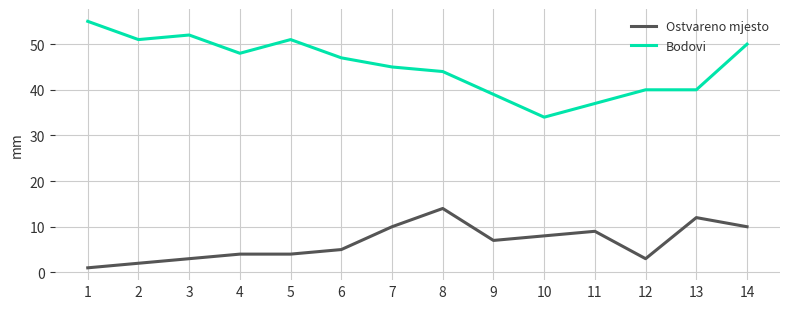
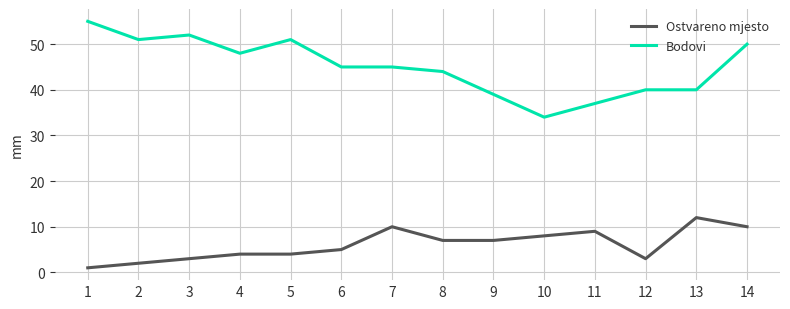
  {
    "Ostvareno mjesto": {
      "1": 1,
      "2": 2,
      "3": 3,
      "4": 4,
      "5": 4,
      "6": 5,
      "7": 10,
-     "8": 14,
+     "8": 7,
      "9": 7,
      "10": 8,
      "11": 9,
      "12": 3,
      "13": 12,
      "14": 10
    },
    "Bodovi": {
      "1": 55,
      "2": 51,
      "3": 52,
      "4": 48,
      "5": 51,
-     "6": 47,
+     "6": 45,
      "7": 45,
      "8": 44,
      "9": 39,
      "10": 34,
      "11": 37,
      "12": 40,
      "13": 40,
      "14": 50
    }
  }
